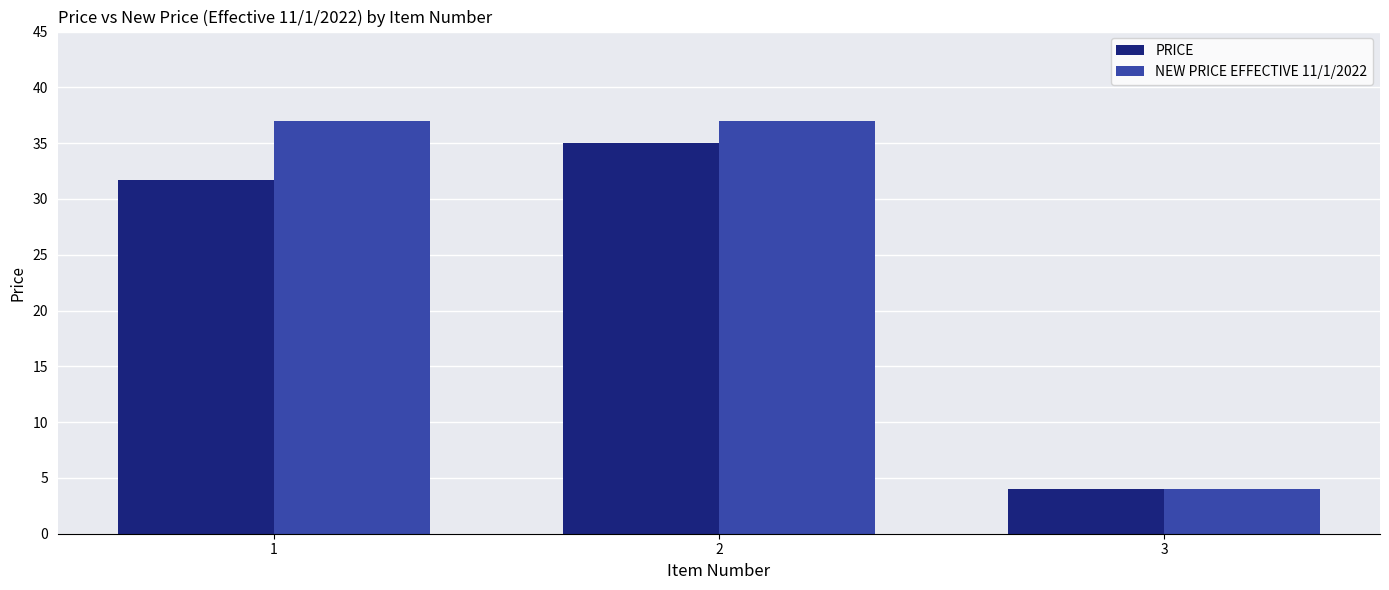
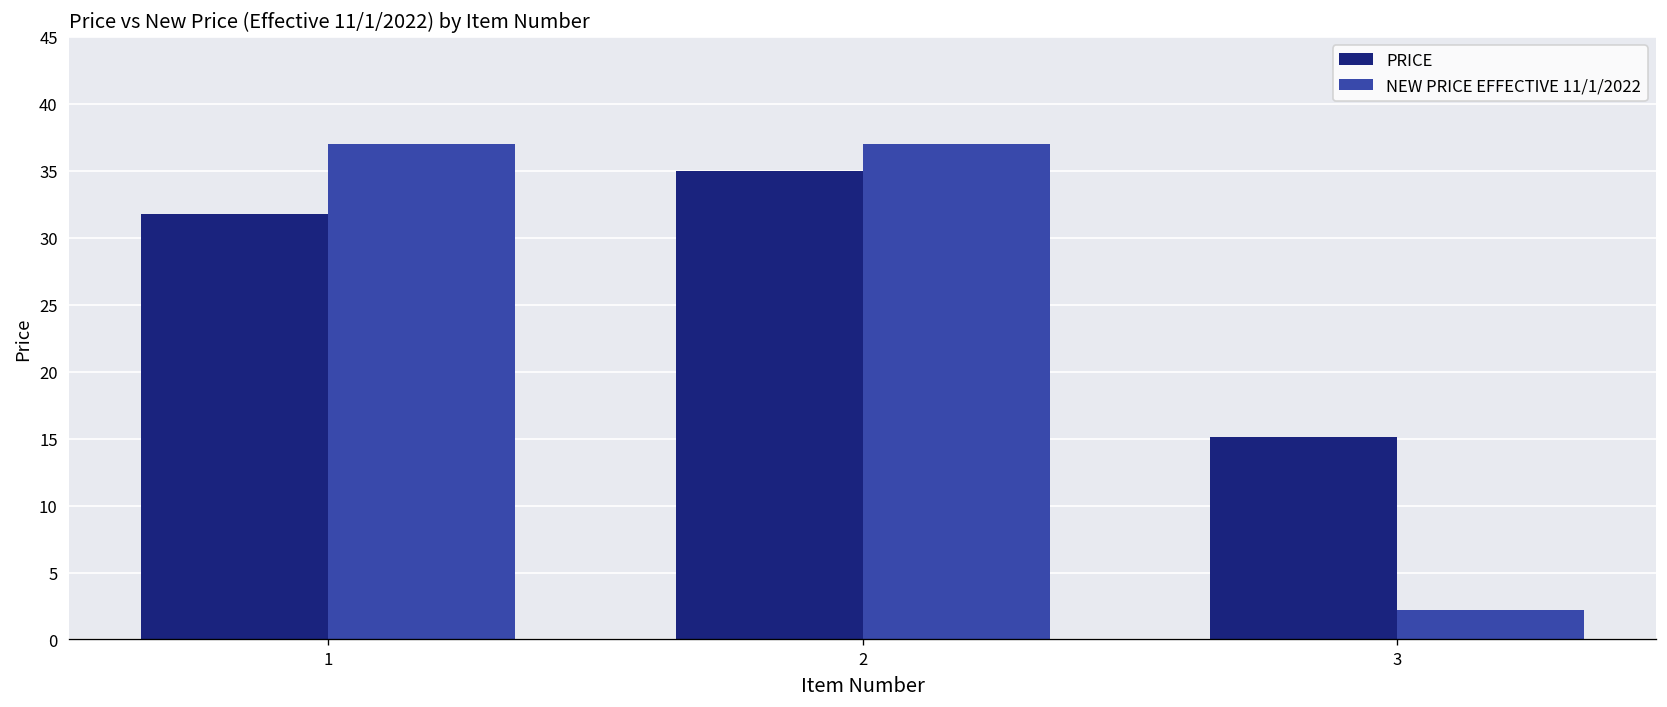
  {
    "PRICE": {
      "1": 31.7,
      "2": 35.0,
-     "3": 4.0
+     "3": 15.1
    },
    "NEW PRICE EFFECTIVE 11/1/2022": {
      "1": 37.0,
      "2": 37.0,
-     "3": 4.0
+     "3": 2.2
    }
  }
